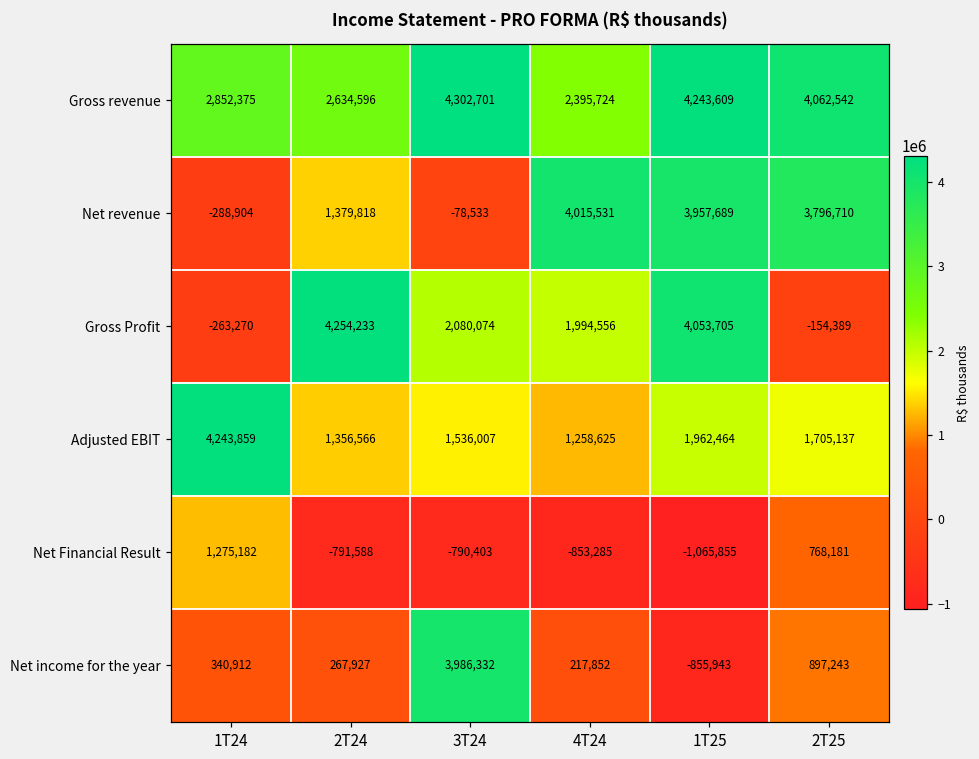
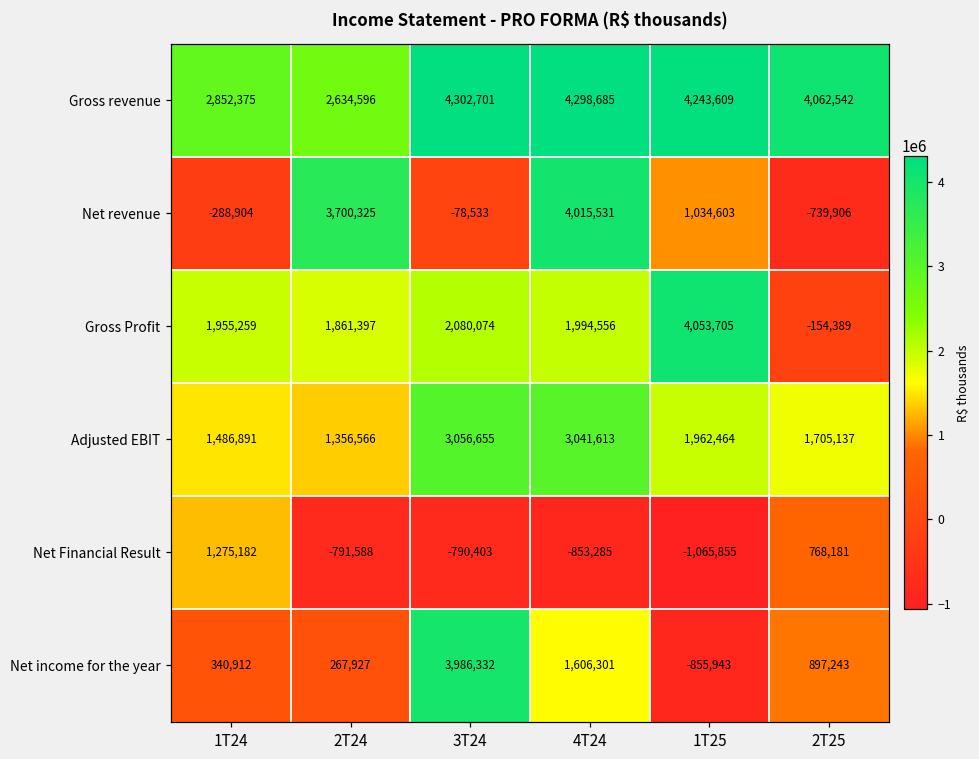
  {
    "Gross revenue": {
      "1T24": "2,852,375",
      "2T24": "2,634,596",
      "3T24": "4,302,701",
-     "4T24": "2,395,724",
+     "4T24": "4,298,685",
      "1T25": "4,243,609",
      "2T25": "4,062,542"
    },
    "Net revenue": {
      "1T24": "-288,904",
-     "2T24": "1,379,818",
+     "2T24": "3,700,325",
      "3T24": "-78,533",
      "4T24": "4,015,531",
-     "1T25": "3,957,689",
-     "2T25": "3,796,710"
+     "1T25": "1,034,603",
+     "2T25": "-739,906"
    },
    "Gross Profit": {
-     "1T24": "-263,270",
-     "2T24": "4,254,233",
+     "1T24": "1,955,259",
+     "2T24": "1,861,397",
      "3T24": "2,080,074",
      "4T24": "1,994,556",
      "1T25": "4,053,705",
      "2T25": "-154,389"
    },
    "Adjusted EBIT": {
-     "1T24": "4,243,859",
+     "1T24": "1,486,891",
      "2T24": "1,356,566",
-     "3T24": "1,536,007",
-     "4T24": "1,258,625",
+     "3T24": "3,056,655",
+     "4T24": "3,041,613",
      "1T25": "1,962,464",
      "2T25": "1,705,137"
    },
    "Net Financial Result": {
      "1T24": "1,275,182",
      "2T24": "-791,588",
      "3T24": "-790,403",
      "4T24": "-853,285",
      "1T25": "-1,065,855",
      "2T25": "768,181"
    },
    "Net income for the year": {
      "1T24": "340,912",
      "2T24": "267,927",
      "3T24": "3,986,332",
-     "4T24": "217,852",
+     "4T24": "1,606,301",
      "1T25": "-855,943",
      "2T25": "897,243"
    }
  }
